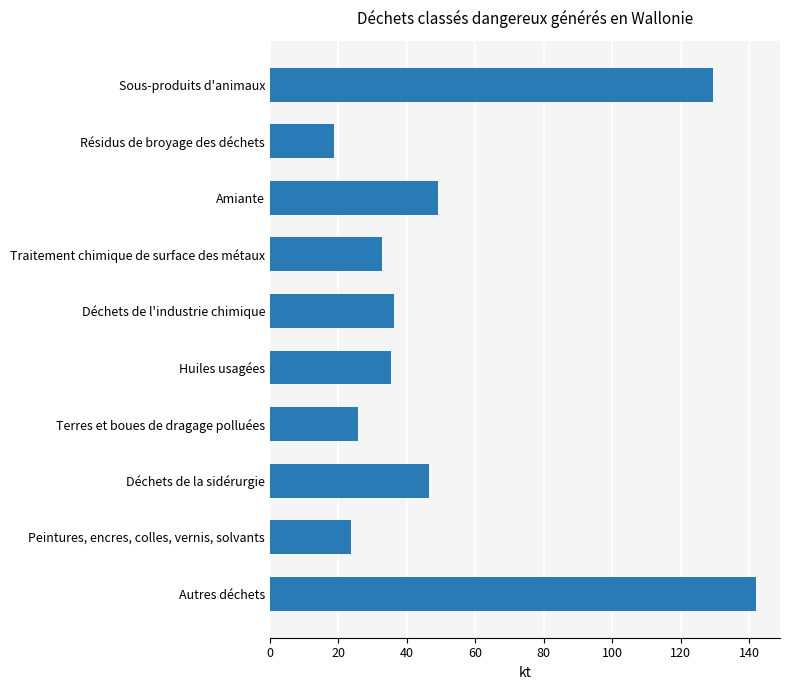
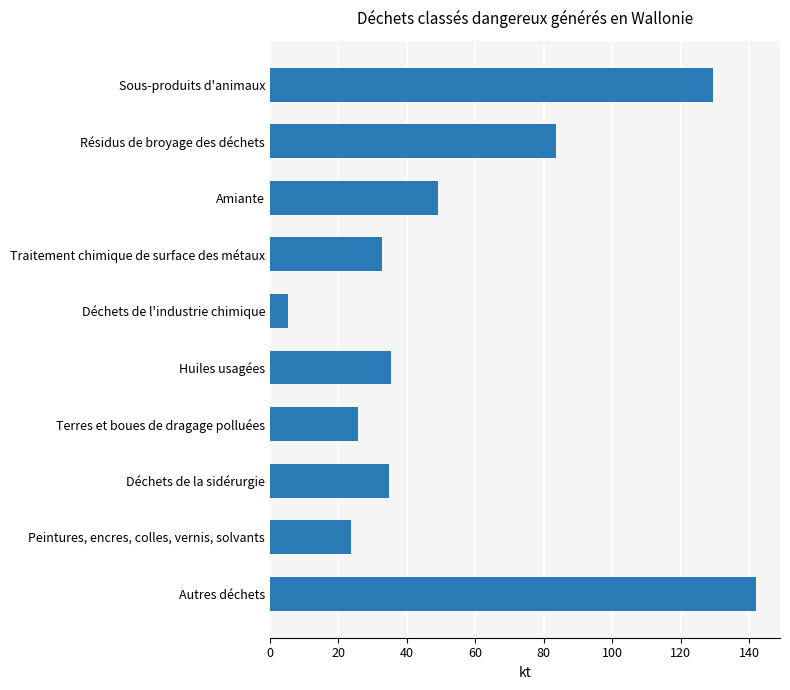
  {
    "Sous-produits d'animaux": 130,
-   "Résidus de broyage des déchets": 19,
+   "Résidus de broyage des déchets": 83,
    "Amiante": 49,
    "Traitement chimique de surface des métaux": 33,
-   "Déchets de l'industrie chimique": 36,
+   "Déchets de l'industrie chimique": 5,
    "Huiles usagées": 35,
    "Terres et boues de dragage polluées": 26,
-   "Déchets de la sidérurgie": 47,
+   "Déchets de la sidérurgie": 35,
    "Peintures, encres, colles, vernis, solvants": 24,
    "Autres déchets": 142
  }
